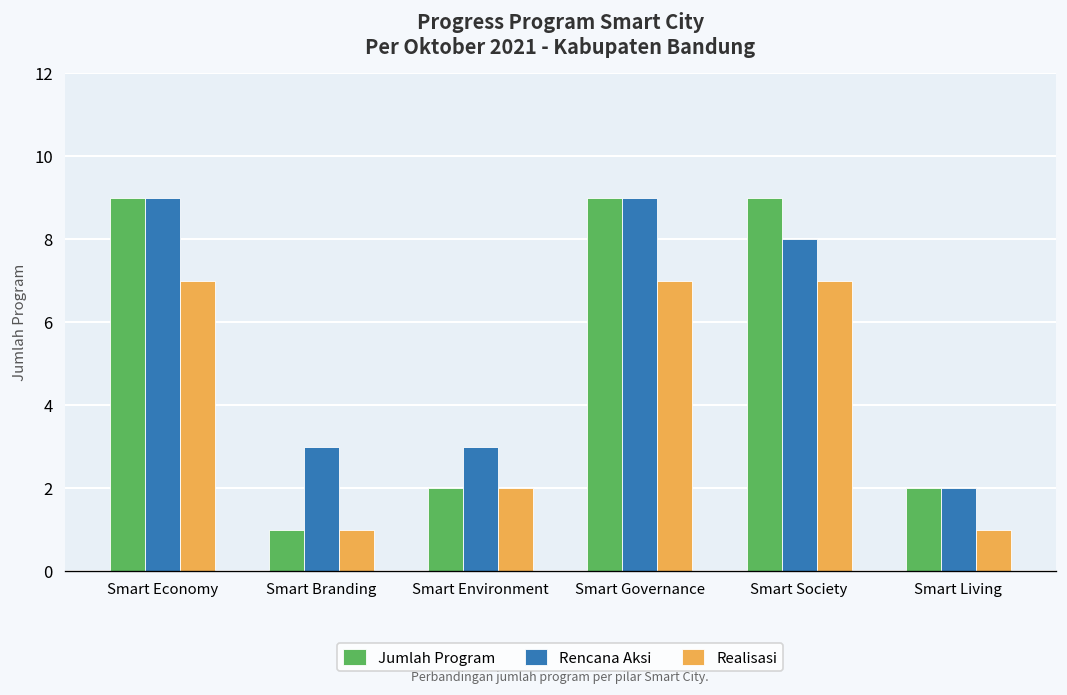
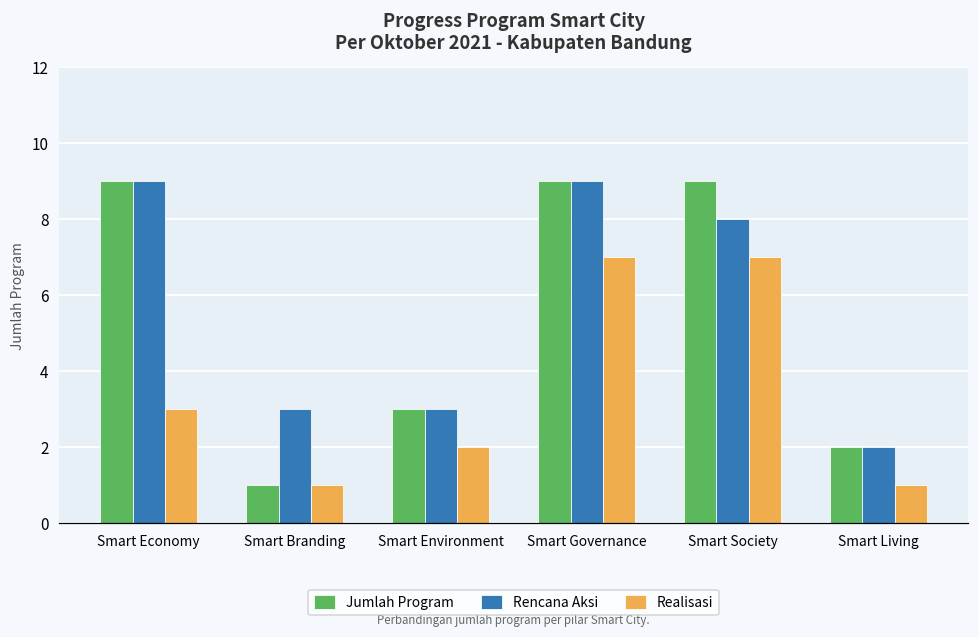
  {
    "Jumlah Program": {
      "Smart Economy": 9,
      "Smart Branding": 1,
-     "Smart Environment": 2,
+     "Smart Environment": 3,
      "Smart Governance": 9,
      "Smart Society": 9,
      "Smart Living": 2
    },
    "Rencana Aksi": {
      "Smart Economy": 9,
      "Smart Branding": 3,
      "Smart Environment": 3,
      "Smart Governance": 9,
      "Smart Society": 8,
      "Smart Living": 2
    },
    "Realisasi": {
-     "Smart Economy": 7,
+     "Smart Economy": 3,
      "Smart Branding": 1,
      "Smart Environment": 2,
      "Smart Governance": 7,
      "Smart Society": 7,
      "Smart Living": 1
    }
  }
